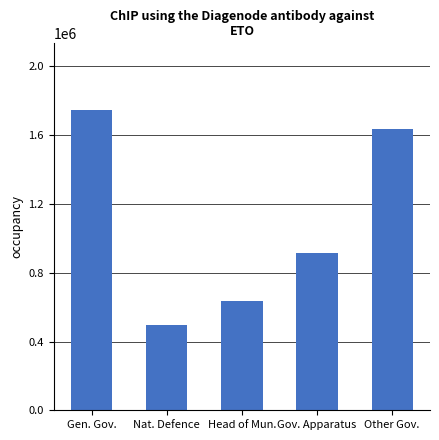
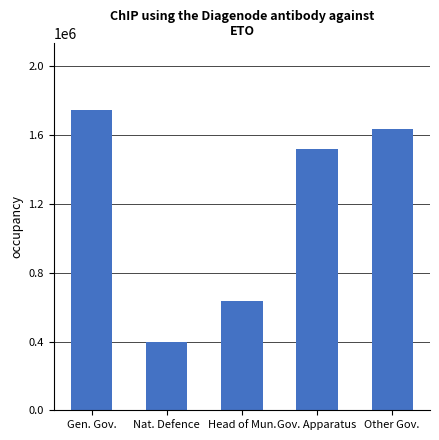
  {
    "Gen. Gov.": 1750000,
-   "Nat. Defence": 500000,
+   "Nat. Defence": 400000,
    "Head of Mun.": 630000,
-   "Gov. Apparatus": 910000,
+   "Gov. Apparatus": 1520000,
    "Other Gov.": 1640000
  }
